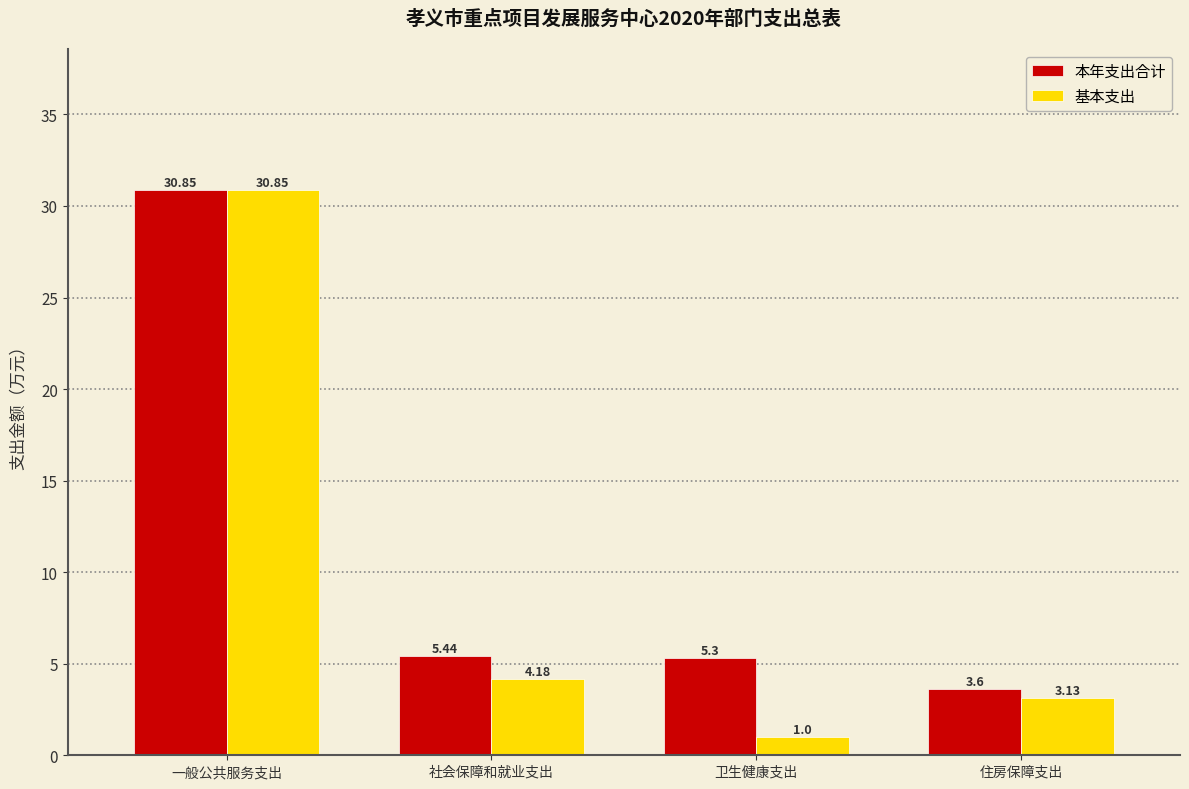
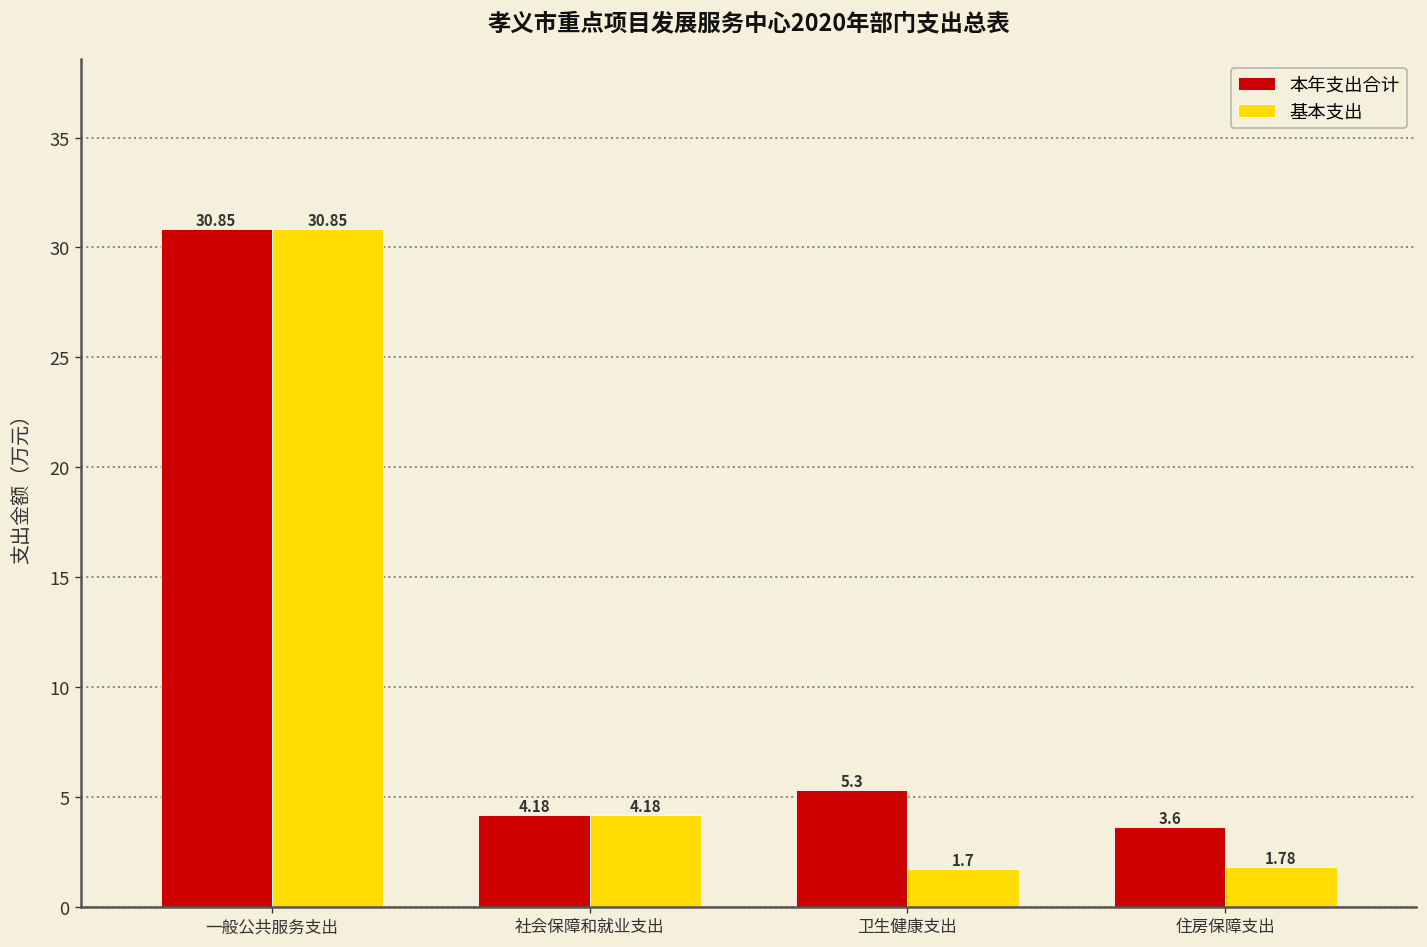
  {
    "本年支出合计": {
      "一般公共服务支出": 30.85,
-     "社会保障和就业支出": 5.44,
+     "社会保障和就业支出": 4.18,
      "卫生健康支出": 5.3,
      "住房保障支出": 3.6
    },
    "基本支出": {
      "一般公共服务支出": 30.85,
      "社会保障和就业支出": 4.18,
-     "卫生健康支出": 1.0,
-     "住房保障支出": 3.13
+     "卫生健康支出": 1.7,
+     "住房保障支出": 1.78
    }
  }
